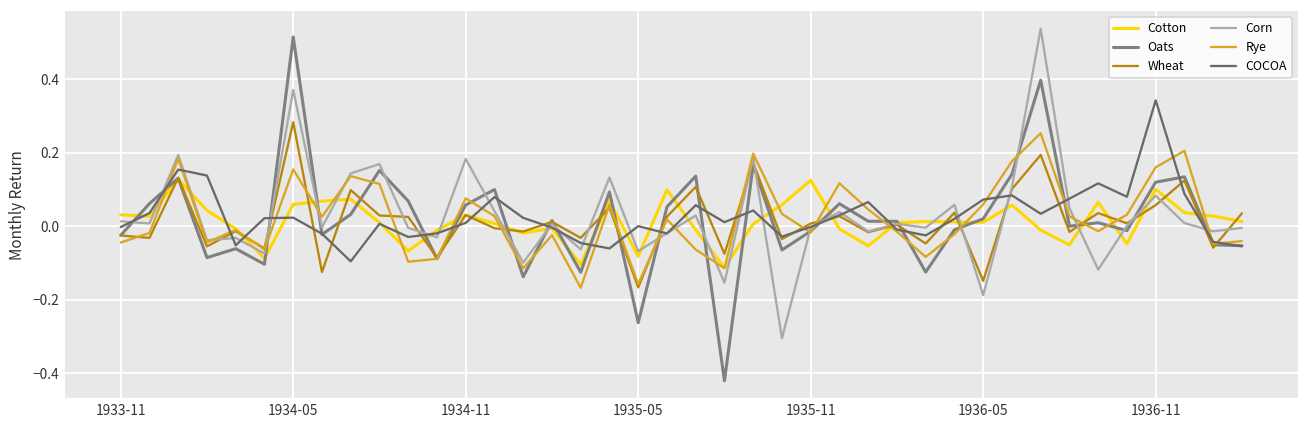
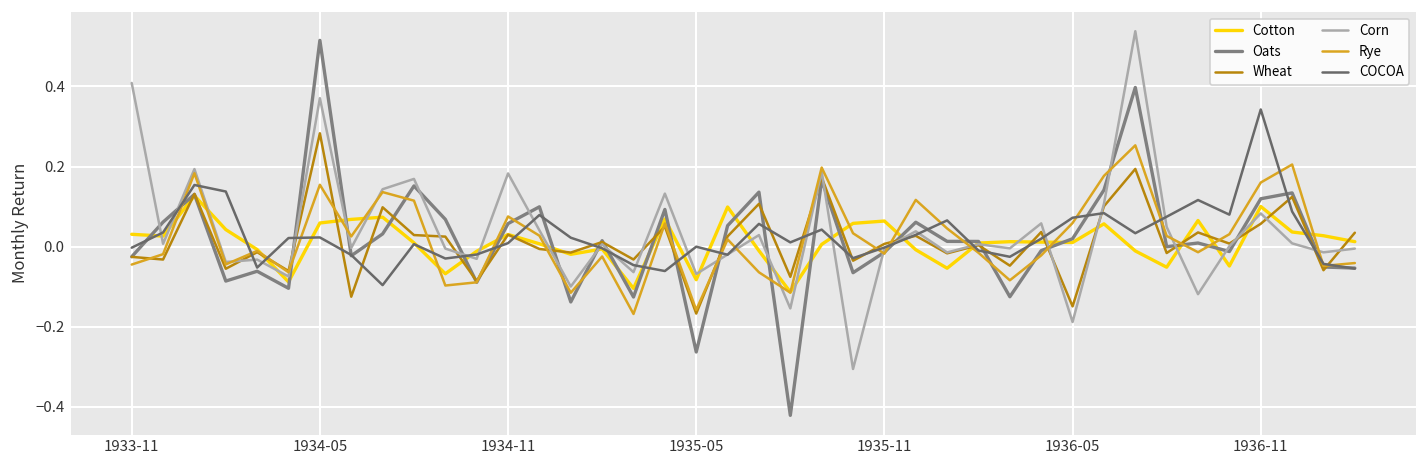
  {
    "Cotton": {
      "1933-11": 0.03,
      "1934-05": 0.06,
      "1935-05": -0.08,
-     "1935-11": 0.12,
+     "1935-11": 0.06,
      "1936-05": 0.01,
      "1936-11": 0.10
    },
    "Corn": {
-     "1933-11": 0.01,
+     "1933-11": 0.41,
      "1934-05": 0.37,
      "1934-11": 0.18,
      "1935-05": -0.07,
      "1936-05": -0.19,
      "1936-11": 0.08
    }
  }
